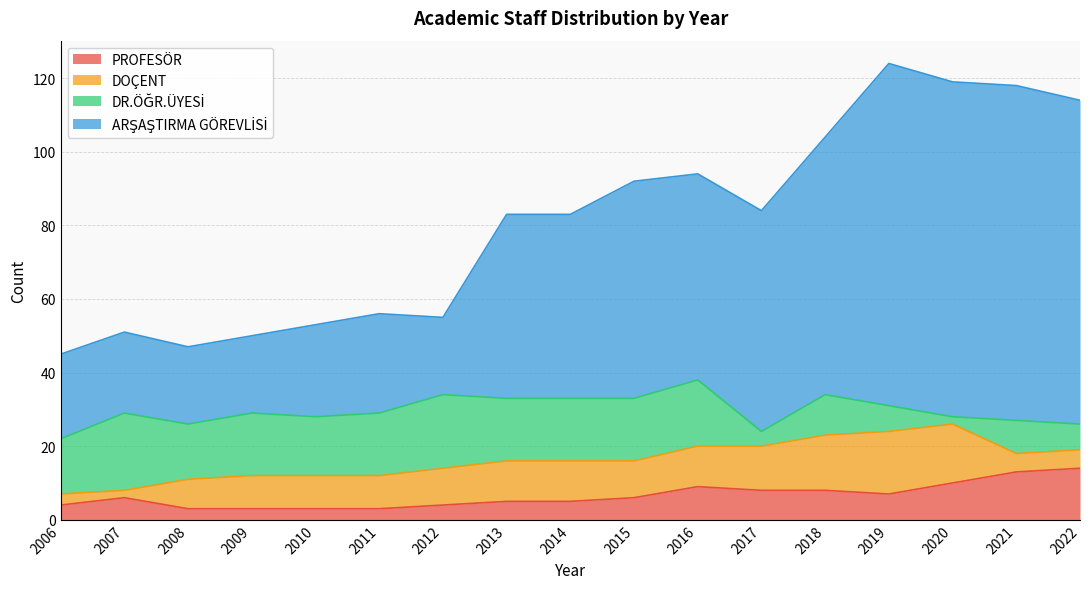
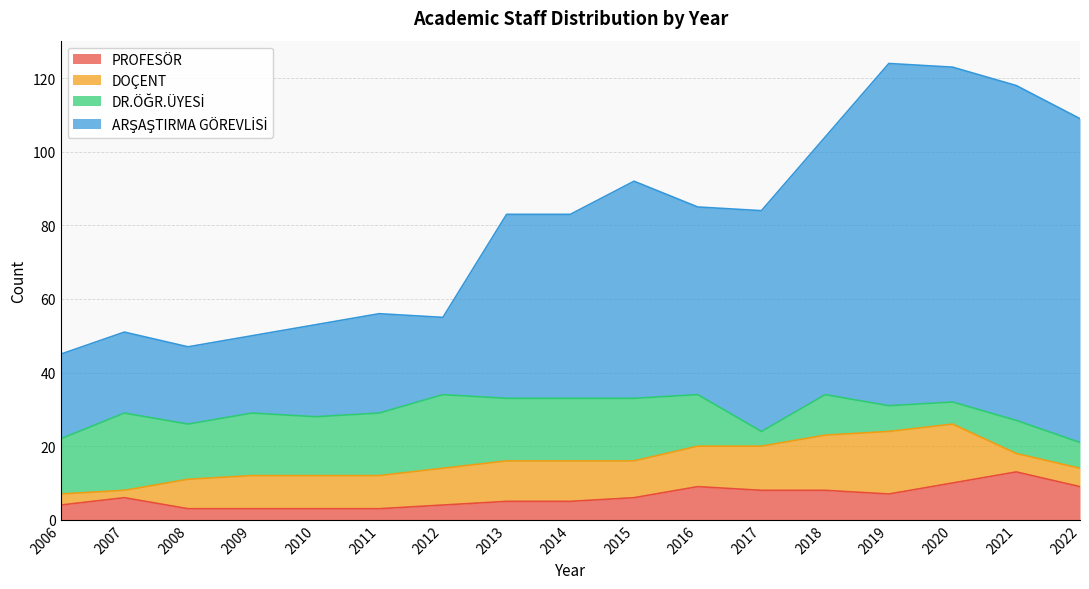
  {
    "PROFESÖR": {
      "2006": 4,
      "2007": 6,
      "2008": 3,
      "2009": 3,
      "2010": 3,
      "2011": 3,
      "2012": 4,
      "2013": 5,
      "2014": 5,
      "2015": 6,
      "2016": 9,
      "2017": 8,
      "2018": 8,
      "2019": 7,
      "2020": 10,
      "2021": 13,
-     "2022": 14
+     "2022": 9
    },
    "DOÇENT": {
      "2006": 3,
      "2007": 2,
      "2008": 8,
      "2009": 9,
      "2010": 9,
      "2011": 9,
      "2012": 10,
      "2013": 11,
      "2014": 11,
      "2015": 10,
      "2016": 11,
      "2017": 12,
      "2018": 15,
      "2019": 17,
      "2020": 16,
      "2021": 5,
      "2022": 5
    },
    "DR.ÖĞR.ÜYESİ": {
      "2006": 15,
      "2007": 21,
      "2008": 15,
      "2009": 17,
      "2010": 16,
      "2011": 17,
      "2012": 20,
      "2013": 17,
      "2014": 17,
      "2015": 17,
-     "2016": 18,
+     "2016": 14,
      "2017": 4,
      "2018": 11,
      "2019": 7,
-     "2020": 2,
+     "2020": 6,
      "2021": 9,
      "2022": 7
    },
    "ARŞAŞTIRMA GÖREVLİSİ": {
      "2006": 23,
      "2007": 22,
      "2008": 21,
      "2009": 21,
      "2010": 25,
      "2011": 27,
      "2012": 21,
      "2013": 50,
      "2014": 50,
      "2015": 59,
-     "2016": 56,
+     "2016": 51,
      "2017": 60,
      "2018": 70,
      "2019": 93,
      "2020": 91,
      "2021": 91,
      "2022": 88
    }
  }
